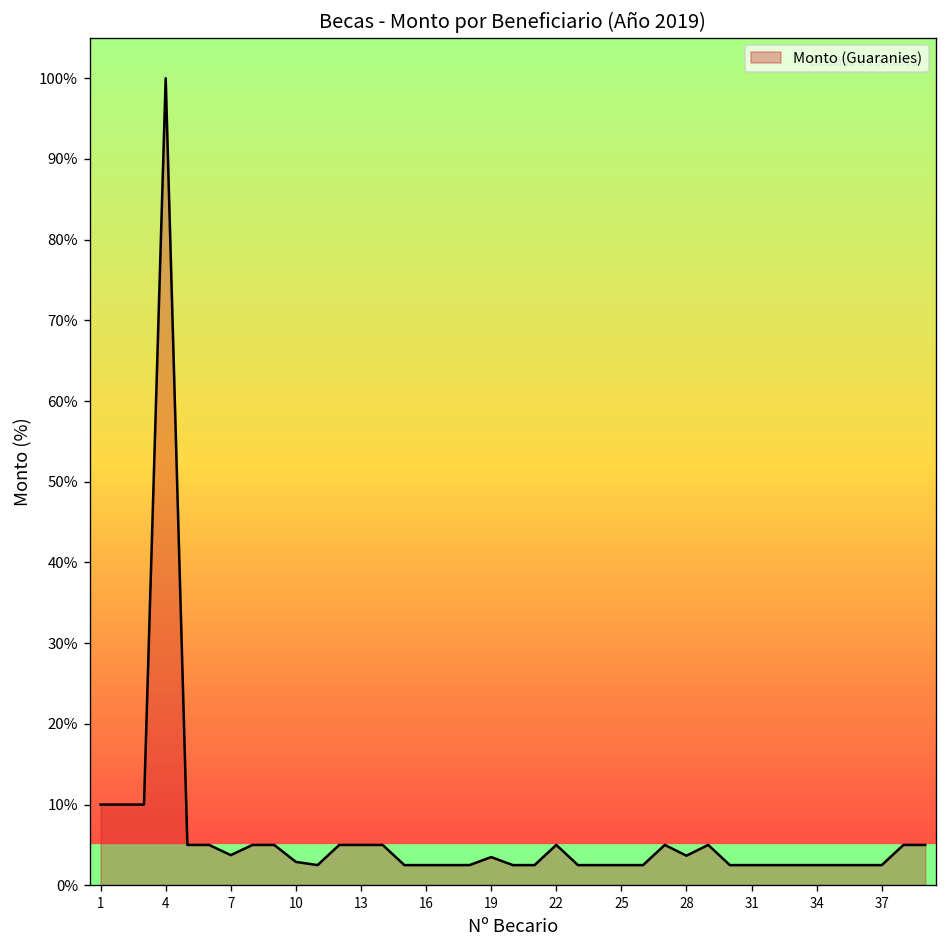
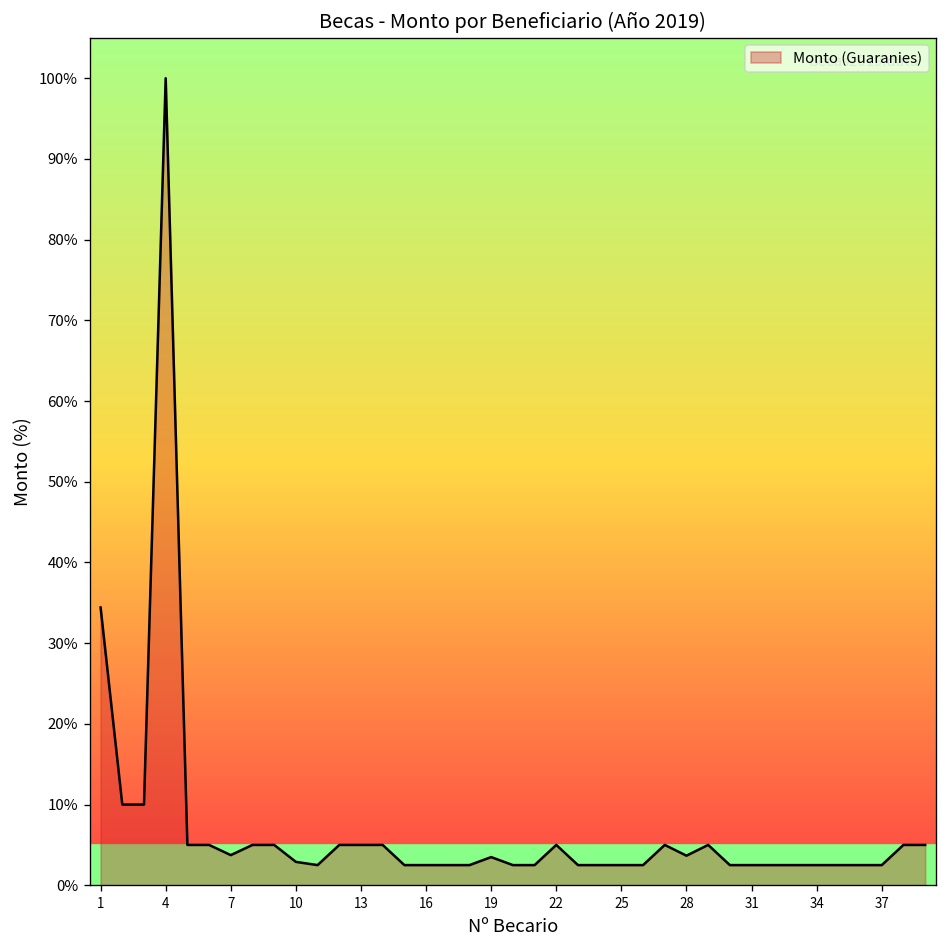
  {
-   "1": "10%",
+   "1": "34%",
    "4": "100%"
  }
